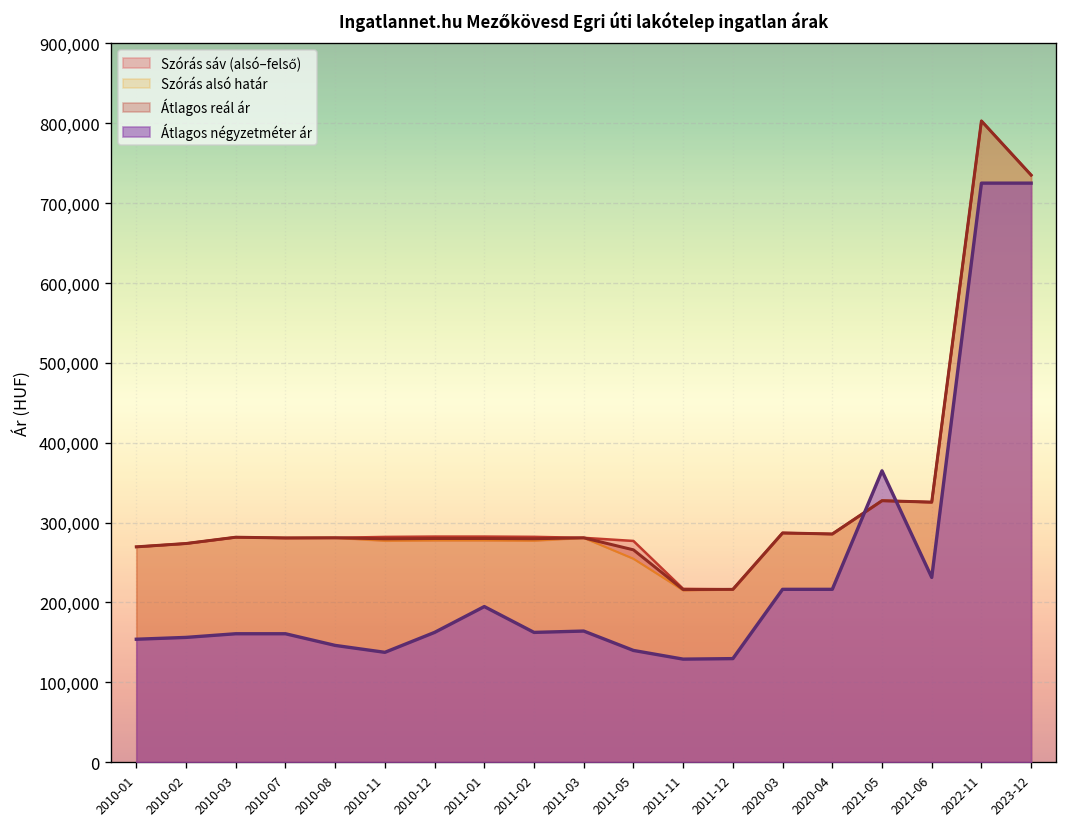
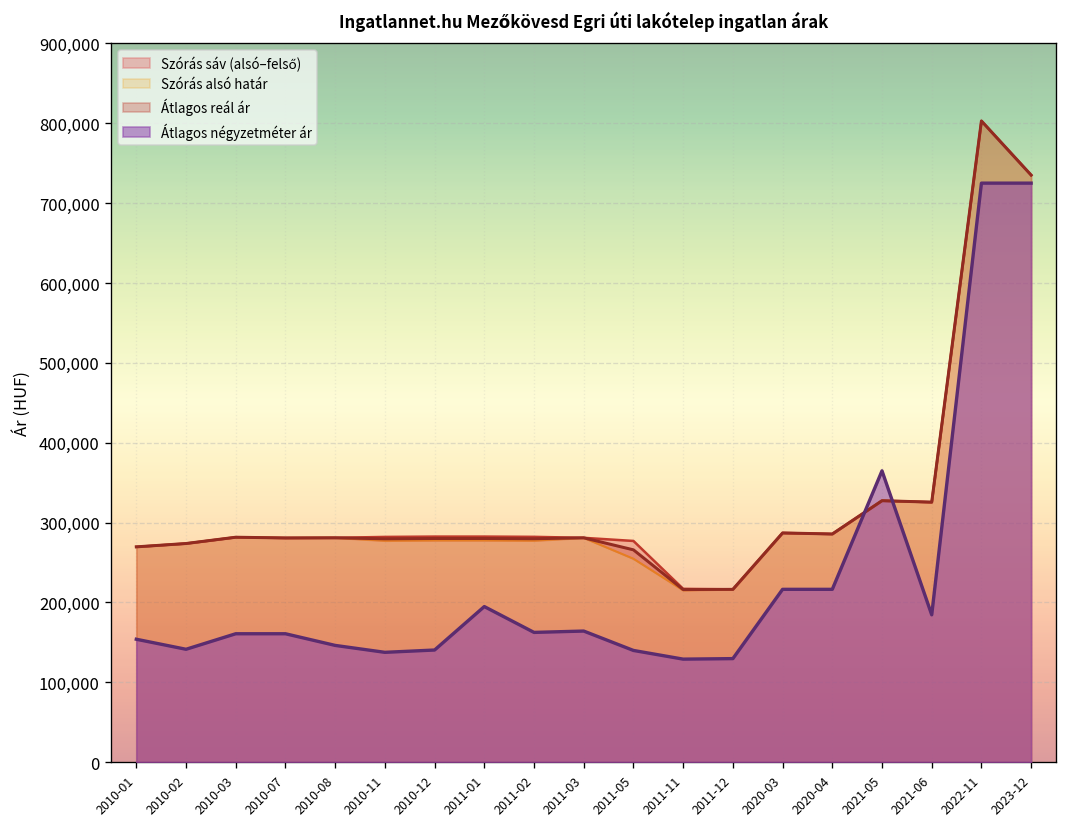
  {
    "Átlagos négyzetméter ár": {
      "2010-01": "150,000",
-     "2010-02": "160,000",
+     "2010-02": "140,000",
      "2010-03": "160,000",
      "2010-07": "160,000",
      "2010-08": "150,000",
      "2010-11": "140,000",
-     "2010-12": "160,000",
+     "2010-12": "140,000",
      "2011-01": "190,000",
      "2011-02": "160,000",
      "2011-03": "160,000",
      "2011-05": "140,000",
      "2011-11": "130,000",
      "2011-12": "130,000",
      "2020-03": "220,000",
      "2020-04": "220,000",
      "2021-05": "360,000",
-     "2021-06": "230,000",
+     "2021-06": "180,000",
      "2022-11": "730,000",
      "2023-12": "730,000"
    }
  }
